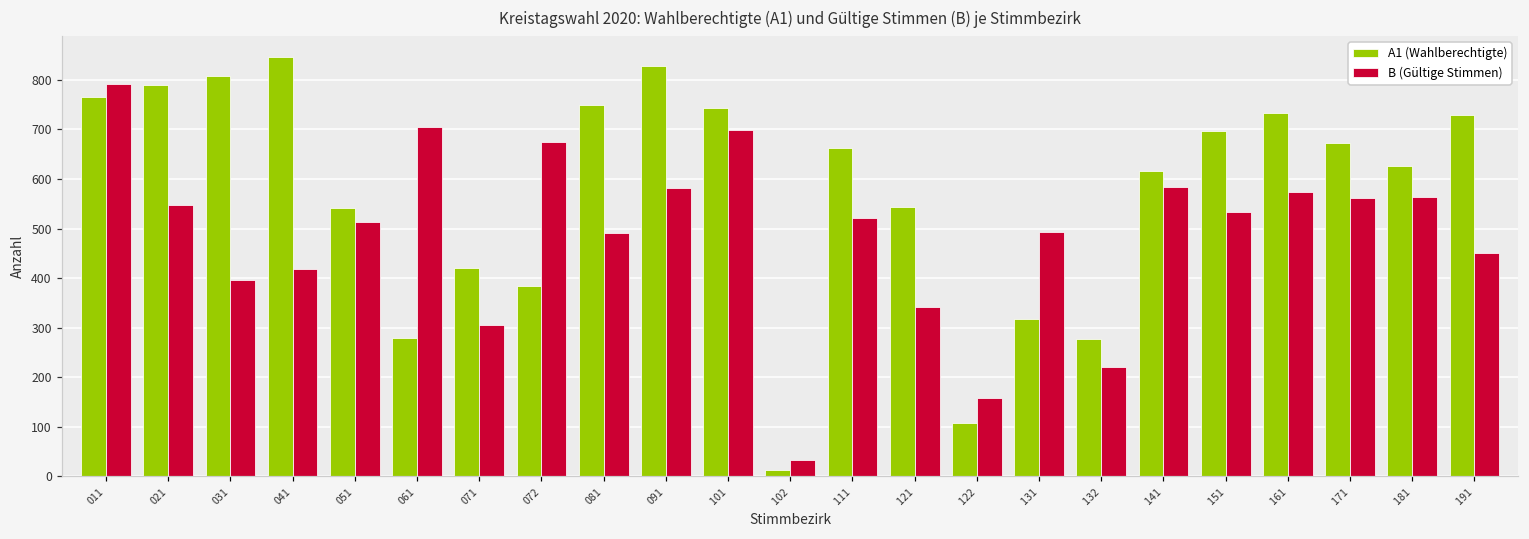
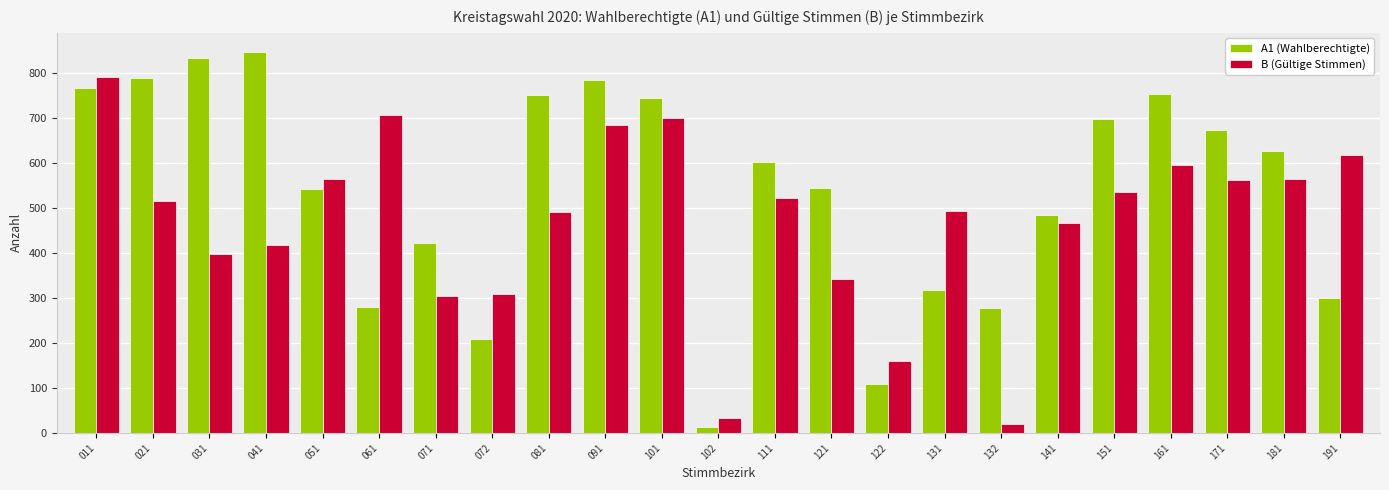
  {
    "A1 (Wahlberechtigte)": {
      "011": 770,
      "021": 790,
-     "031": 810,
+     "031": 830,
      "041": 850,
      "051": 540,
      "061": 280,
      "071": 420,
-     "072": 390,
+     "072": 210,
      "081": 750,
-     "091": 830,
+     "091": 780,
      "101": 740,
      "102": 10,
-     "111": 660,
+     "111": 600,
      "121": 540,
      "122": 110,
      "131": 320,
      "132": 280,
-     "141": 620,
+     "141": 480,
      "151": 700,
-     "161": 730,
+     "161": 750,
      "171": 670,
      "181": 630,
-     "191": 730
+     "191": 300
    },
    "B (Gültige Stimmen)": {
      "011": 790,
-     "021": 550,
+     "021": 520,
      "031": 400,
      "041": 420,
-     "051": 510,
+     "051": 560,
      "061": 710,
      "071": 310,
-     "072": 680,
+     "072": 310,
      "081": 490,
-     "091": 580,
+     "091": 680,
      "101": 700,
      "102": 30,
      "111": 520,
      "121": 340,
      "122": 160,
      "131": 490,
-     "132": 220,
-     "141": 580,
+     "132": 20,
+     "141": 470,
      "151": 530,
-     "161": 570,
+     "161": 600,
      "171": 560,
      "181": 560,
-     "191": 450
+     "191": 620
    }
  }
